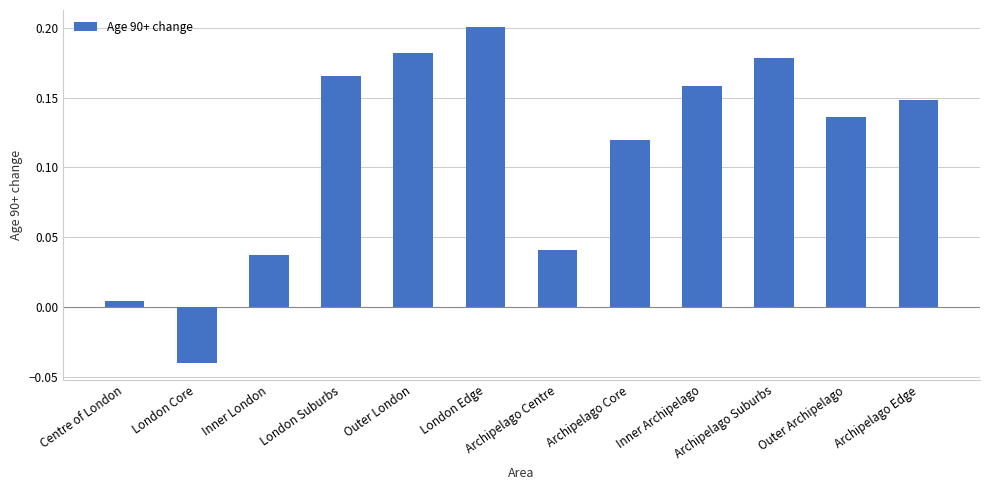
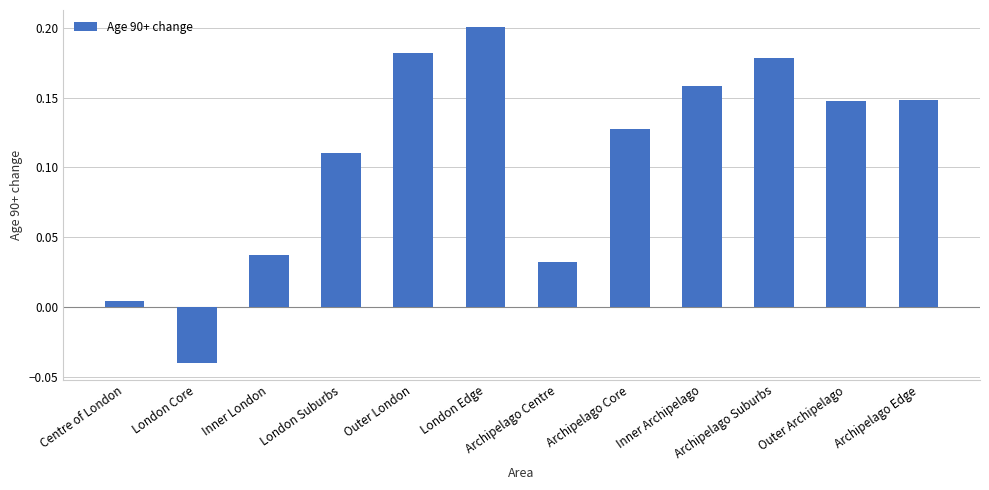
  {
    "Centre of London": 0.004,
    "London Core": -0.040,
    "Inner London": 0.038,
-   "London Suburbs": 0.166,
+   "London Suburbs": 0.110,
    "Outer London": 0.182,
    "London Edge": 0.201,
-   "Archipelago Centre": 0.041,
-   "Archipelago Core": 0.120,
+   "Archipelago Centre": 0.032,
+   "Archipelago Core": 0.128,
    "Inner Archipelago": 0.158,
    "Archipelago Suburbs": 0.178,
-   "Outer Archipelago": 0.136,
+   "Outer Archipelago": 0.148,
    "Archipelago Edge": 0.149
  }
